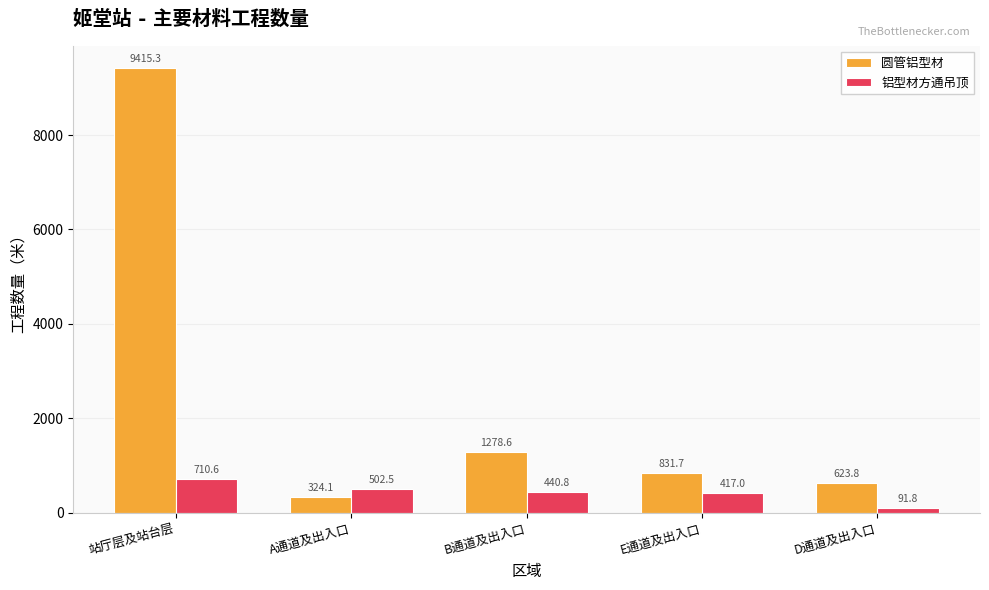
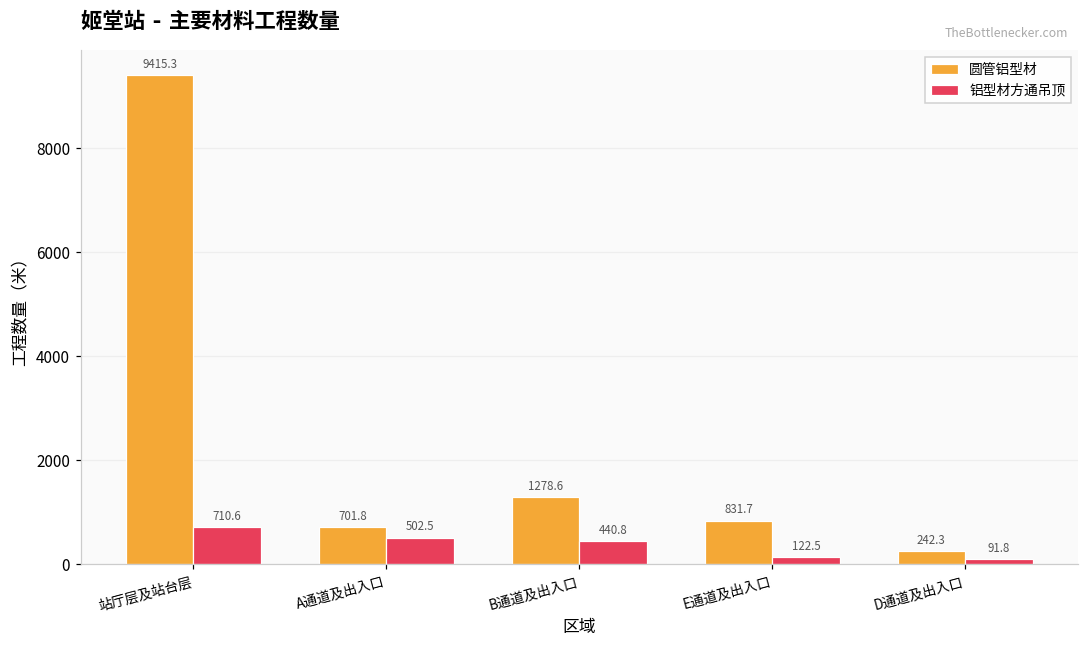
  {
    "圆管铝型材": {
      "站厅层及站台层": 9415.3,
-     "A通道及出入口": 324.1,
+     "A通道及出入口": 701.8,
      "B通道及出入口": 1278.6,
      "E通道及出入口": 831.7,
-     "D通道及出入口": 623.8
+     "D通道及出入口": 242.3
    },
    "铝型材方通吊顶": {
      "站厅层及站台层": 710.6,
      "A通道及出入口": 502.5,
      "B通道及出入口": 440.8,
-     "E通道及出入口": 417.0,
+     "E通道及出入口": 122.5,
      "D通道及出入口": 91.8
    }
  }
